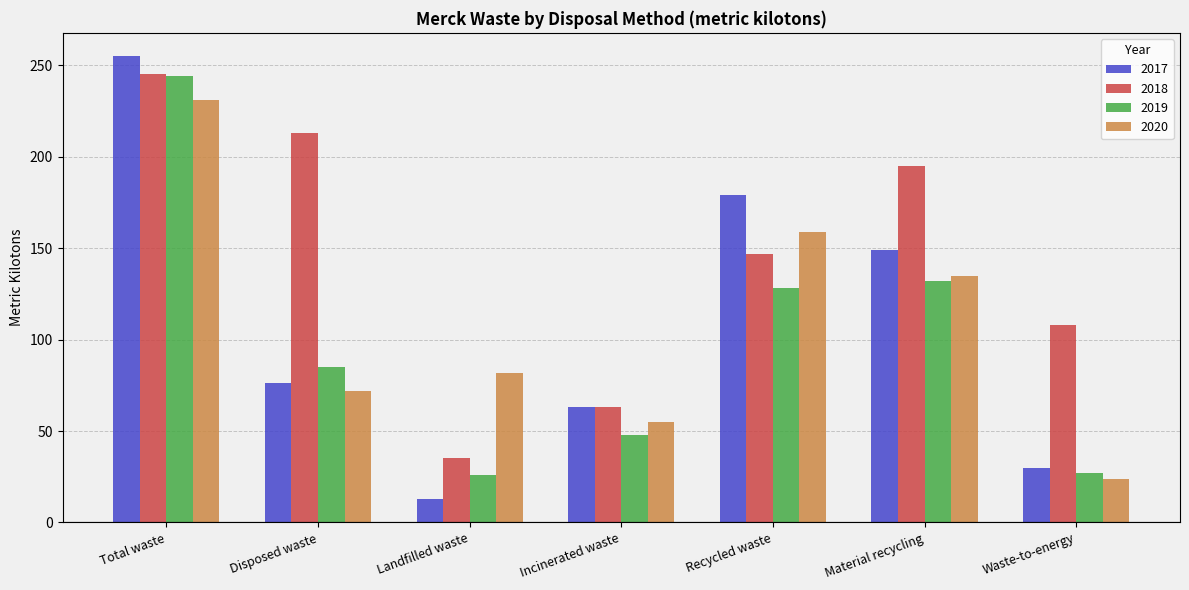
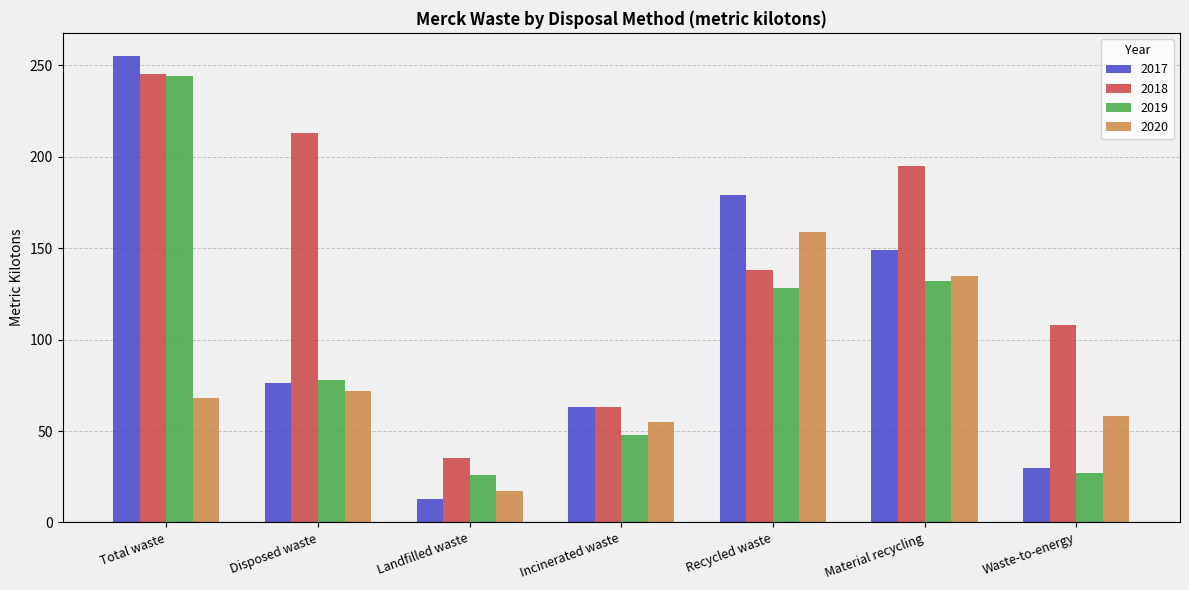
  {
    "2017": {
      "Total waste": 255,
      "Disposed waste": 76,
      "Landfilled waste": 13,
      "Incinerated waste": 63,
      "Recycled waste": 179,
      "Material recycling": 149,
      "Waste-to-energy": 30
    },
    "2018": {
      "Total waste": 245,
      "Disposed waste": 213,
      "Landfilled waste": 35,
      "Incinerated waste": 63,
-     "Recycled waste": 147,
+     "Recycled waste": 138,
      "Material recycling": 195,
      "Waste-to-energy": 108
    },
    "2019": {
      "Total waste": 244,
-     "Disposed waste": 85,
+     "Disposed waste": 78,
      "Landfilled waste": 26,
      "Incinerated waste": 48,
      "Recycled waste": 128,
      "Material recycling": 132,
      "Waste-to-energy": 27
    },
    "2020": {
-     "Total waste": 231,
+     "Total waste": 68,
      "Disposed waste": 72,
-     "Landfilled waste": 82,
+     "Landfilled waste": 17,
      "Incinerated waste": 55,
      "Recycled waste": 159,
      "Material recycling": 135,
-     "Waste-to-energy": 24
+     "Waste-to-energy": 58
    }
  }
